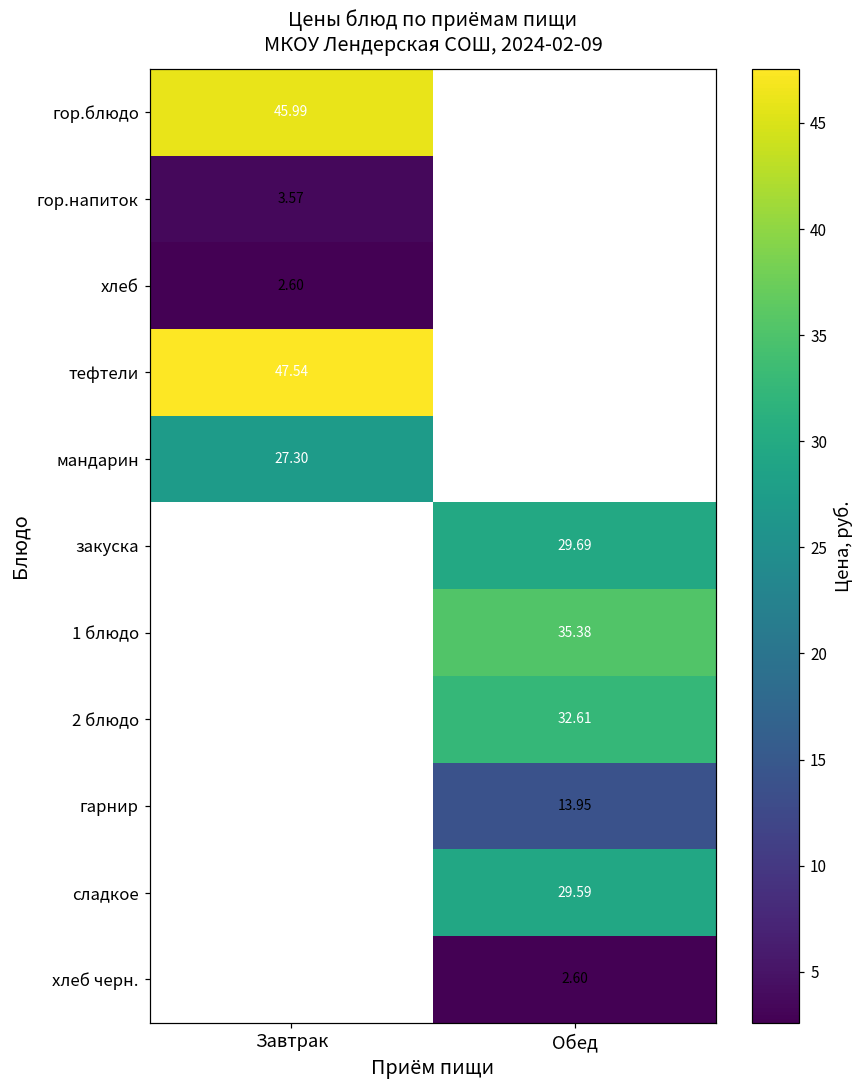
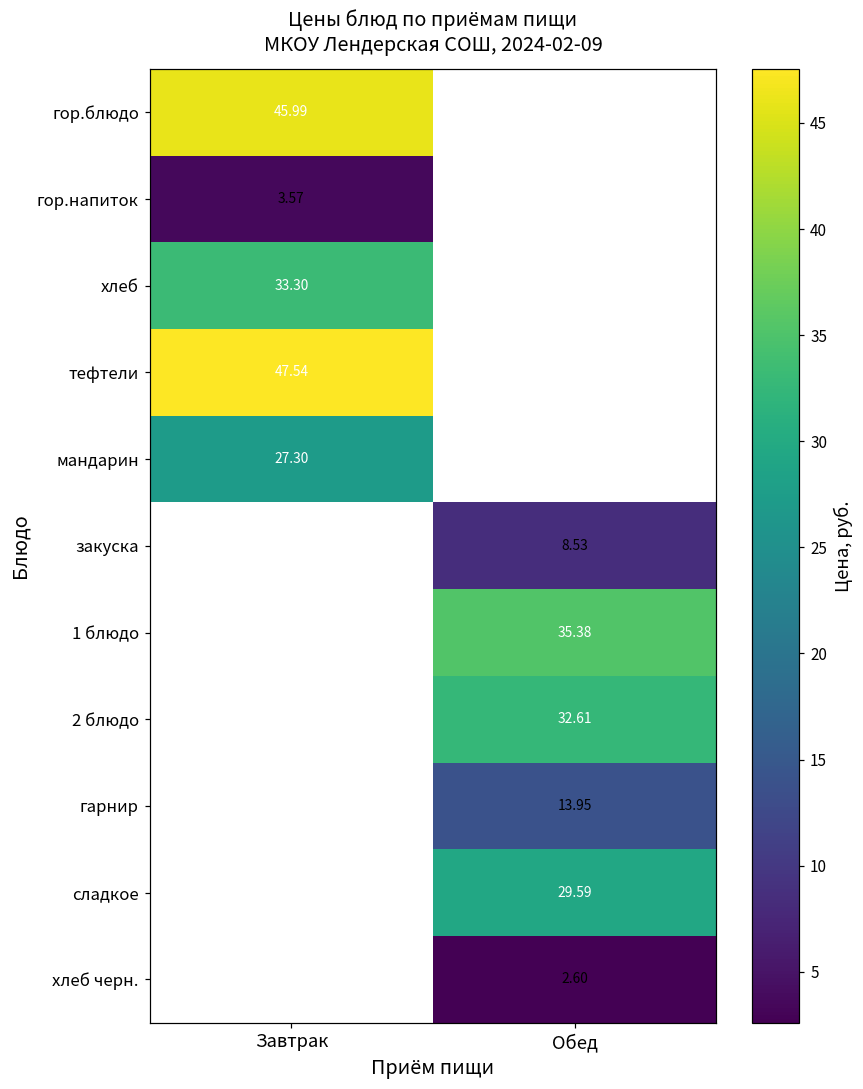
  {
    "гор.блюдо": {
      "Завтрак": 45.99
    },
    "гор.напиток": {
      "Завтрак": 3.57
    },
    "хлеб": {
-     "Завтрак": 2.60
+     "Завтрак": 33.30
    },
    "тефтели": {
      "Завтрак": 47.54
    },
    "мандарин": {
      "Завтрак": 27.30
    },
    "закуска": {
-     "Обед": 29.69
+     "Обед": 8.53
    },
    "1 блюдо": {
      "Обед": 35.38
    },
    "2 блюдо": {
      "Обед": 32.61
    },
    "гарнир": {
      "Обед": 13.95
    },
    "сладкое": {
      "Обед": 29.59
    },
    "хлеб черн.": {
      "Обед": 2.60
    }
  }
